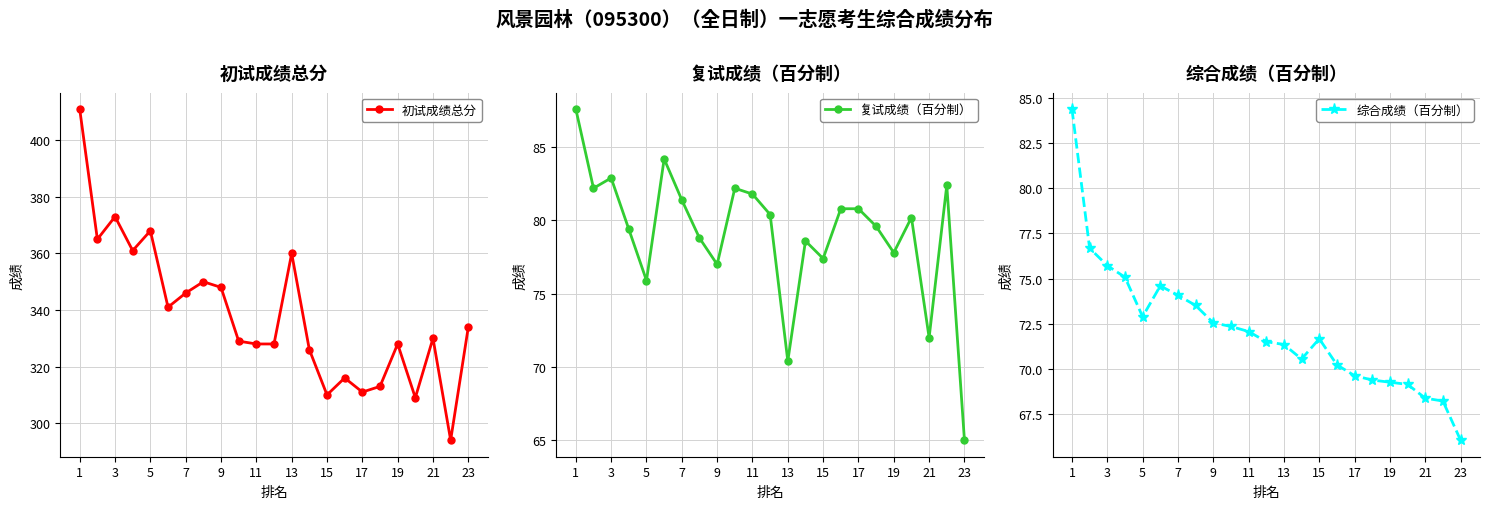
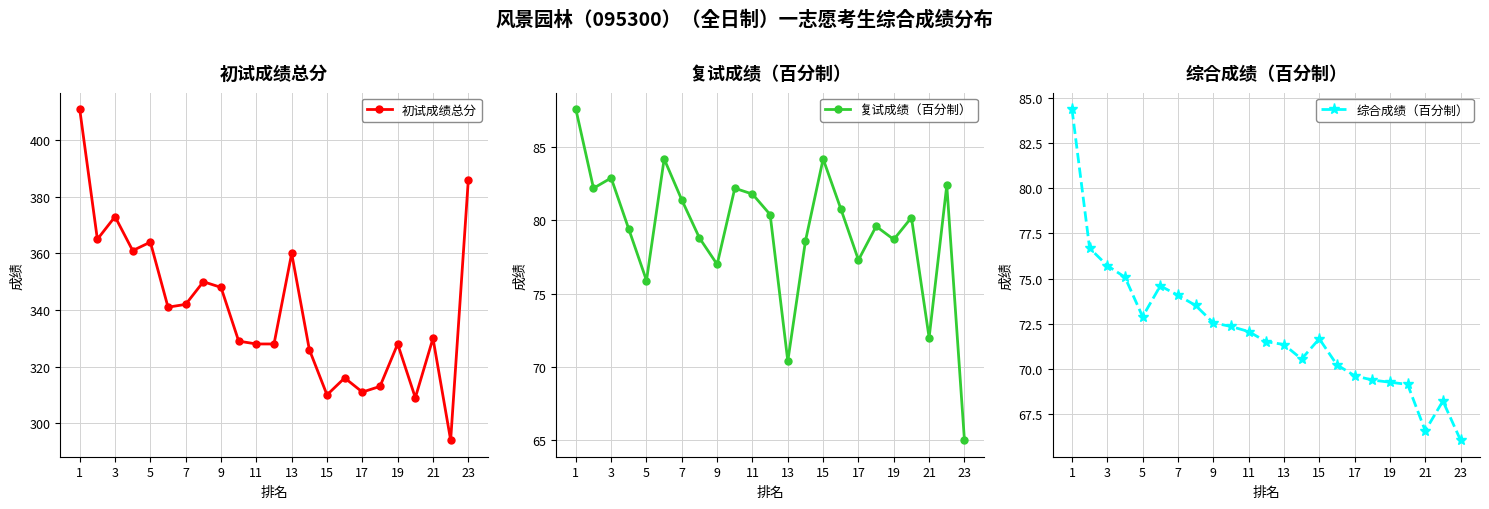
  {
    "初试成绩总分": {
      "1": 411,
      "3": 373,
-     "5": 368,
-     "7": 346,
+     "5": 364,
+     "7": 342,
      "9": 348,
      "11": 328,
      "13": 360,
      "15": 310,
      "17": 311,
      "19": 328,
      "21": 330,
-     "23": 334
+     "23": 386
    },
    "复试成绩（百分制）": {
      "1": 87.6,
      "3": 82.9,
      "5": 75.9,
      "7": 81.4,
      "9": 77.0,
      "11": 81.8,
      "13": 70.4,
-     "15": 77.4,
-     "17": 80.8,
-     "19": 77.8,
+     "15": 84.2,
+     "17": 77.3,
+     "19": 78.7,
      "21": 72.0,
      "23": 65.0
    },
    "综合成绩（百分制）": {
      "1": 84.4,
      "3": 75.7,
      "5": 72.9,
      "7": 74.1,
      "9": 72.6,
      "11": 72.1,
      "13": 71.4,
      "15": 71.7,
      "17": 69.6,
      "19": 69.3,
-     "21": 68.4,
+     "21": 66.6,
      "23": 66.1
    }
  }
